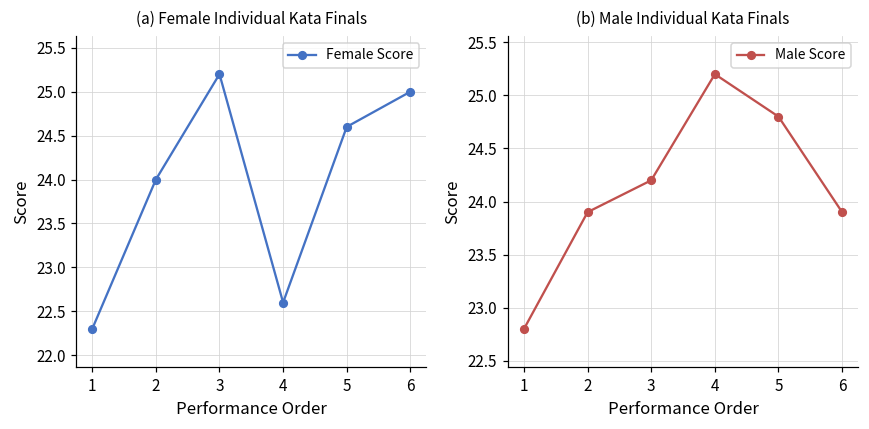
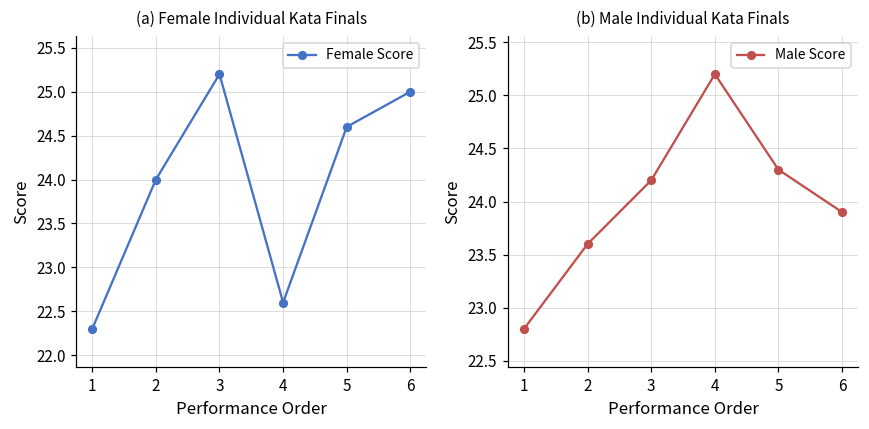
  {
    "(a) Female Individual Kata Finals": {
      "1": 22.3,
      "2": 24.0,
      "3": 25.2,
      "4": 22.6,
      "5": 24.6,
      "6": 25.0
    },
    "(b) Male Individual Kata Finals": {
      "1": 22.8,
-     "2": 23.9,
+     "2": 23.6,
      "3": 24.2,
      "4": 25.2,
-     "5": 24.8,
+     "5": 24.3,
      "6": 23.9
    }
  }
